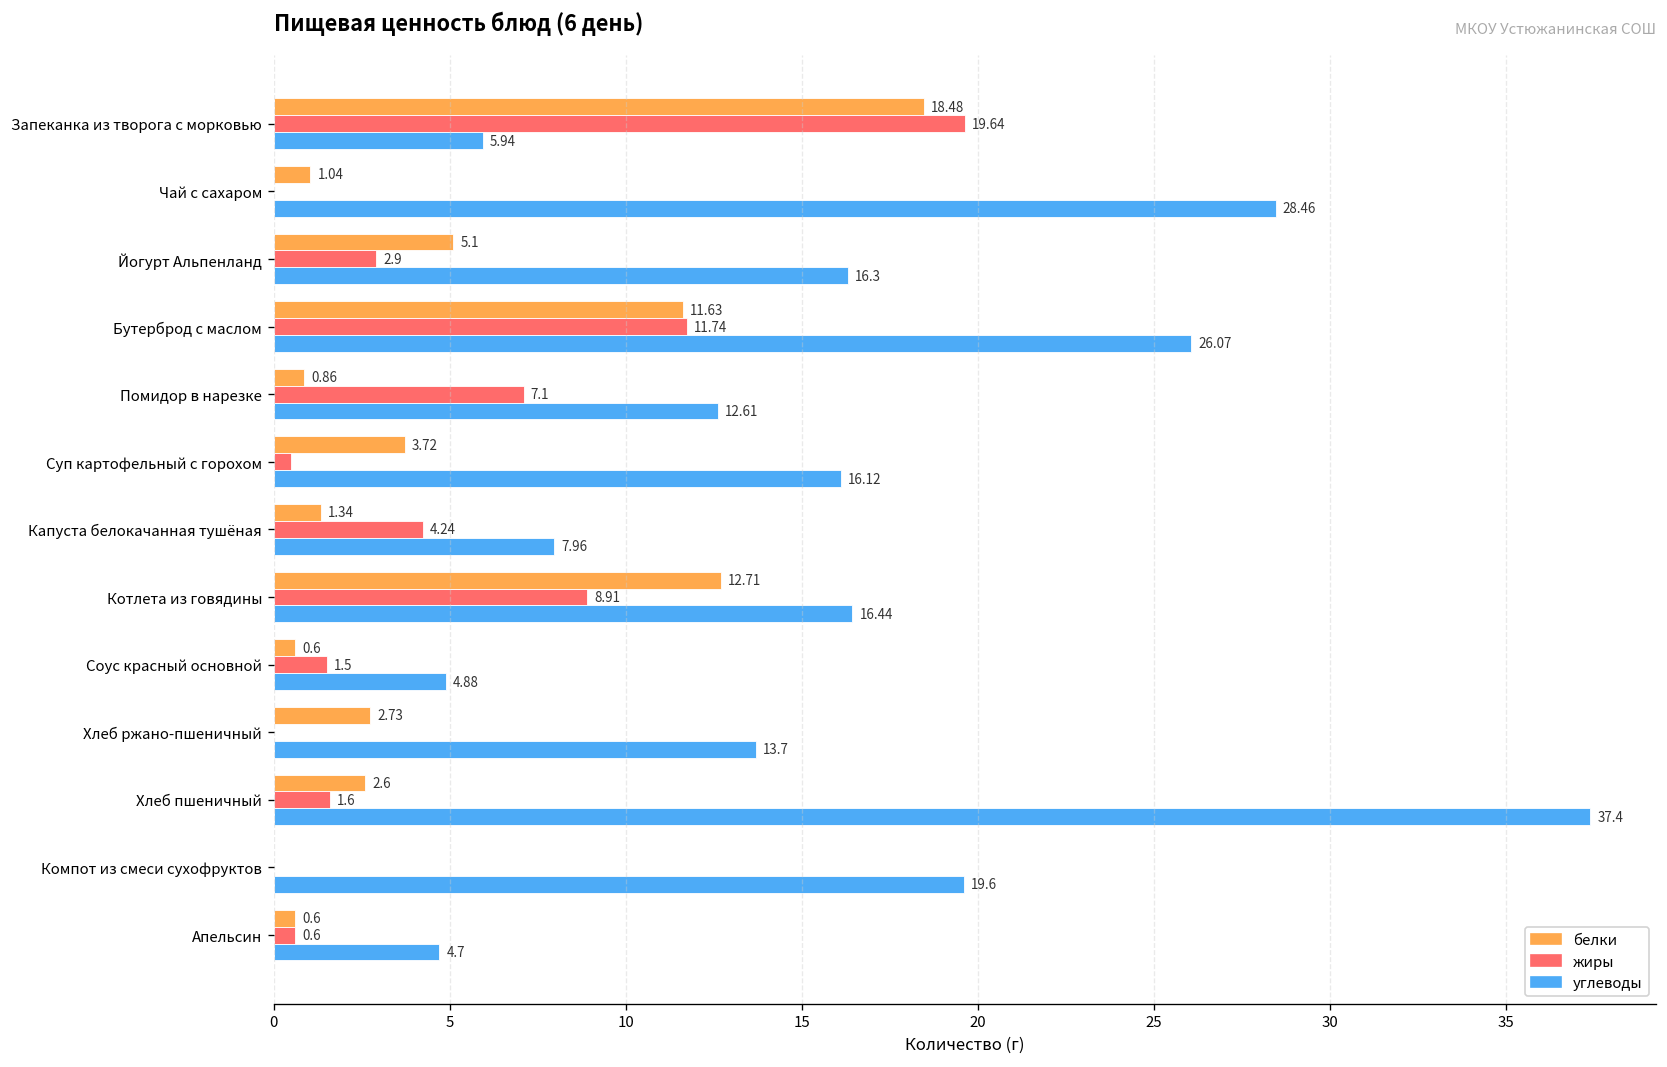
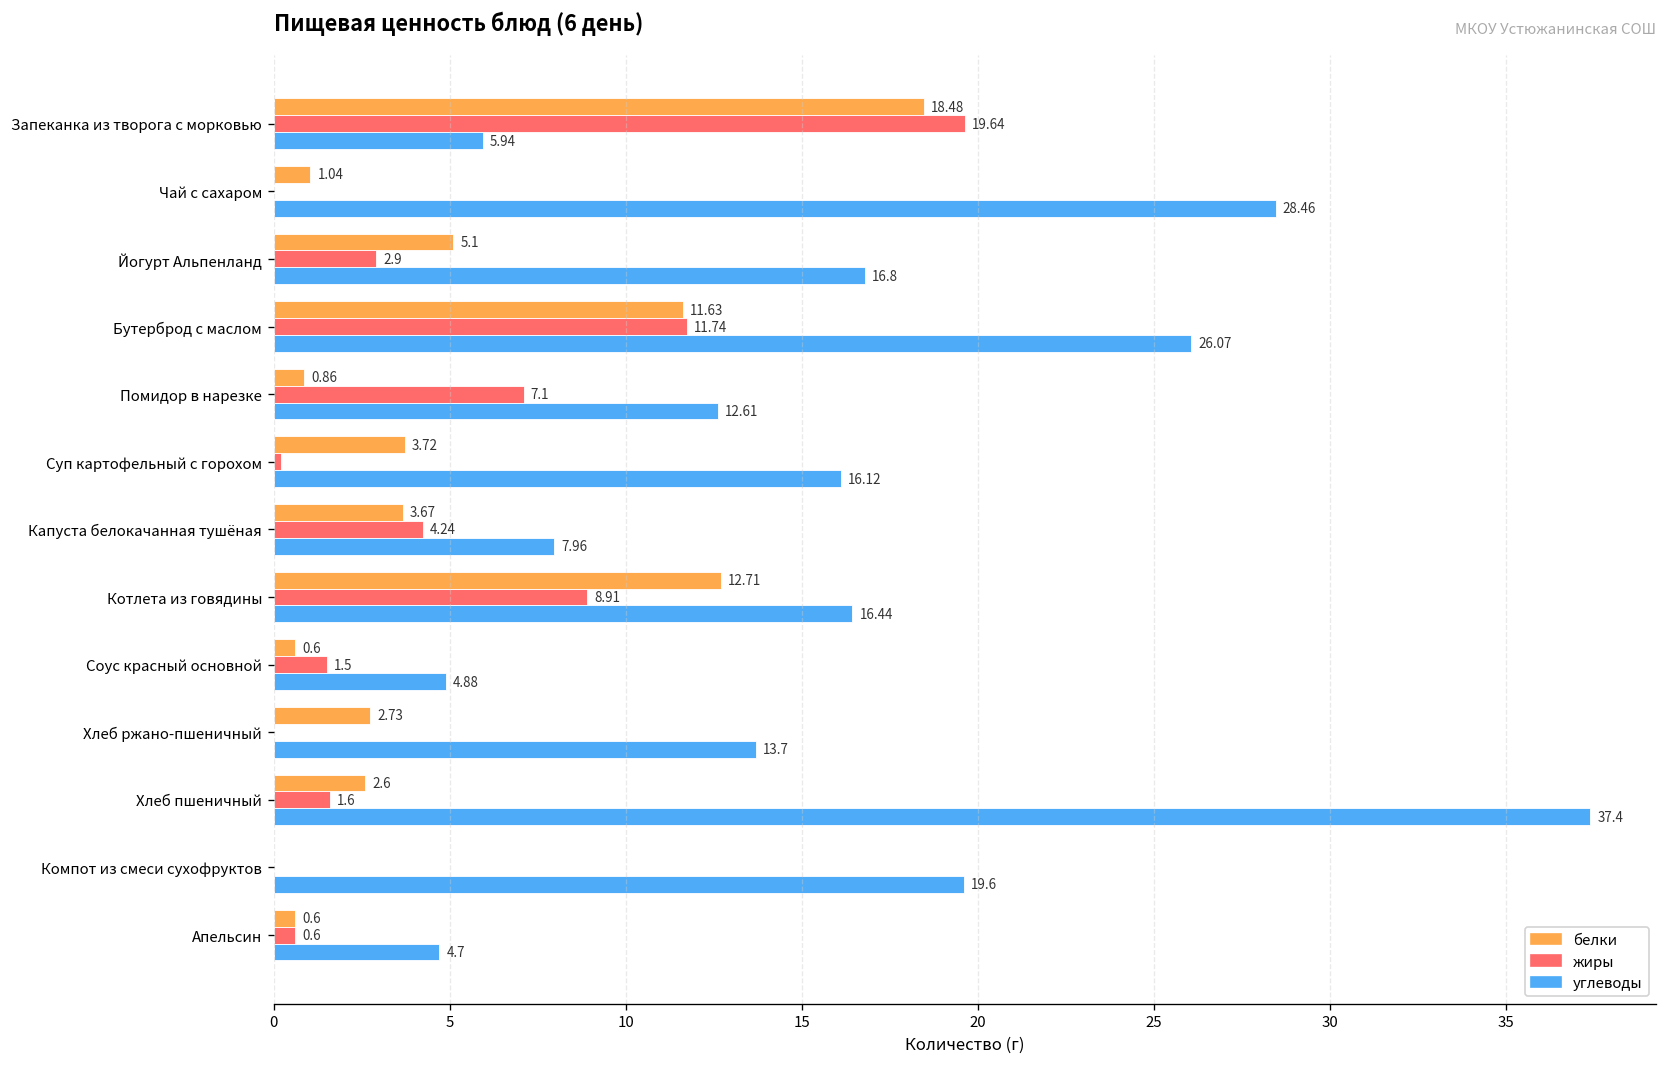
  {
    "белки": {
      "Запеканка из творога с морковью": 18.48,
      "Чай с сахаром": 1.04,
      "Йогурт Альпенланд": 5.1,
      "Бутерброд с маслом": 11.63,
      "Помидор в нарезке": 0.86,
      "Суп картофельный с горохом": 3.72,
-     "Капуста белокачанная тушёная": 1.34,
+     "Капуста белокачанная тушёная": 3.67,
      "Котлета из говядины": 12.71,
      "Соус красный основной": 0.6,
      "Хлеб ржано-пшеничный": 2.73,
      "Хлеб пшеничный": 2.6,
      "Апельсин": 0.6
    },
    "жиры": {
      "Чай с сахаром": 0.0,
-     "Суп картофельный с горохом": 0.5,
+     "Суп картофельный с горохом": 0.2,
      "Хлеб ржано-пшеничный": 0.0,
      "Компот из смеси сухофруктов": 0.0
    },
    "углеводы": {
      "Запеканка из творога с морковью": 5.94,
      "Чай с сахаром": 28.46,
-     "Йогурт Альпенланд": 16.3,
+     "Йогурт Альпенланд": 16.8,
      "Бутерброд с маслом": 26.07,
      "Помидор в нарезке": 12.61,
      "Суп картофельный с горохом": 16.12,
      "Капуста белокачанная тушёная": 7.96,
      "Котлета из говядины": 16.44,
      "Соус красный основной": 4.88,
      "Хлеб ржано-пшеничный": 13.7,
      "Хлеб пшеничный": 37.4,
      "Компот из смеси сухофруктов": 19.6,
      "Апельсин": 4.7
    }
  }
